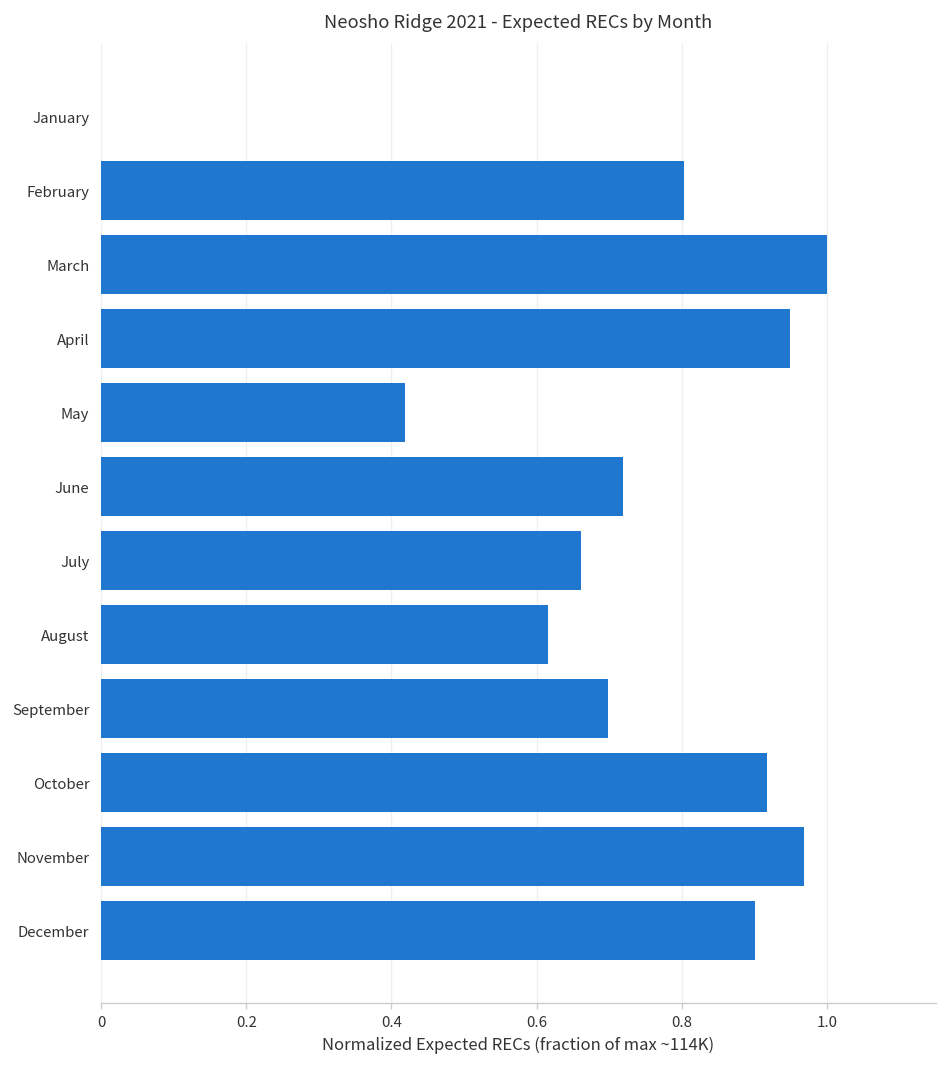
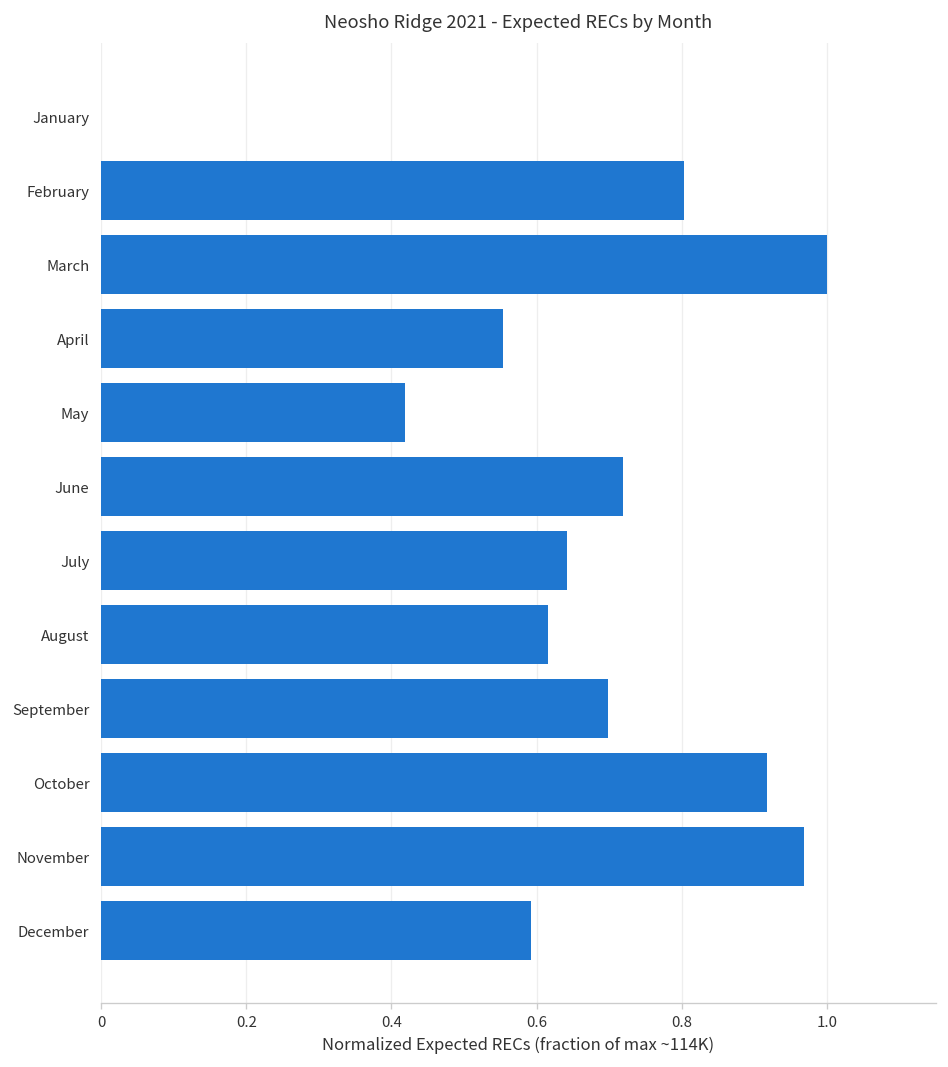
  {
    "January": 0.00,
    "February": 0.80,
    "March": 1.00,
-   "April": 0.95,
+   "April": 0.55,
    "May": 0.42,
    "June": 0.72,
-   "July": 0.66,
+   "July": 0.64,
    "August": 0.62,
    "September": 0.70,
    "October": 0.92,
    "November": 0.97,
-   "December": 0.90
+   "December": 0.59
  }
